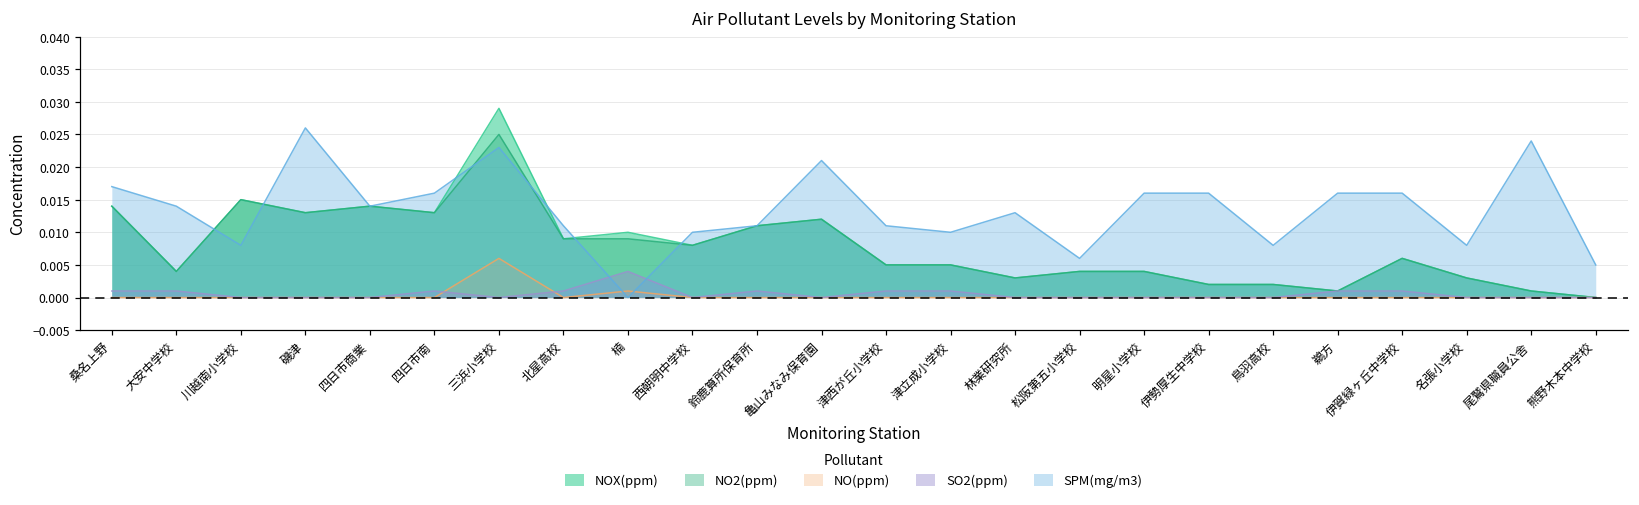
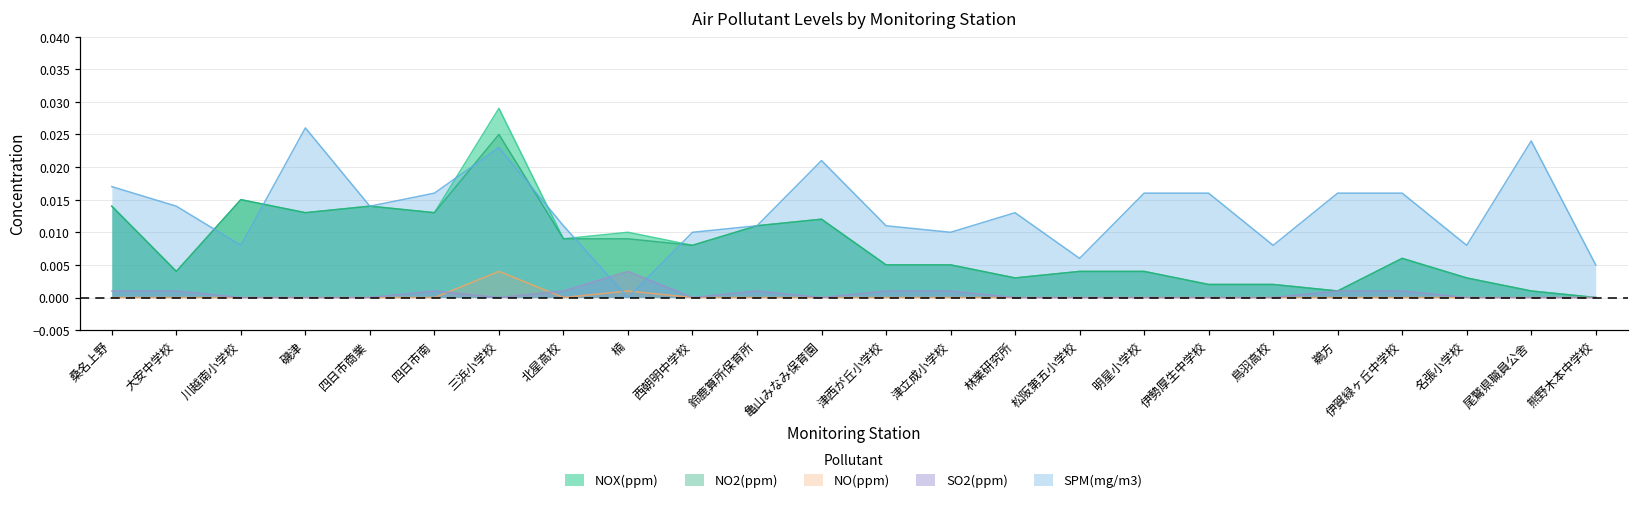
  {
    "NO(ppm)": {
      "桑名上野": 0.000,
      "大安中学校": 0.000,
      "四日市南": 0.000,
-     "三浜小学校": 0.006,
+     "三浜小学校": 0.004,
      "北星高校": 0.000,
      "楠": 0.001,
      "鈴鹿算所保育所": 0.000,
      "津西が丘小学校": 0.000,
      "津立成小学校": 0.000,
      "鵜方": 0.000,
      "伊賀緑ヶ丘中学校": 0.000
    }
  }
